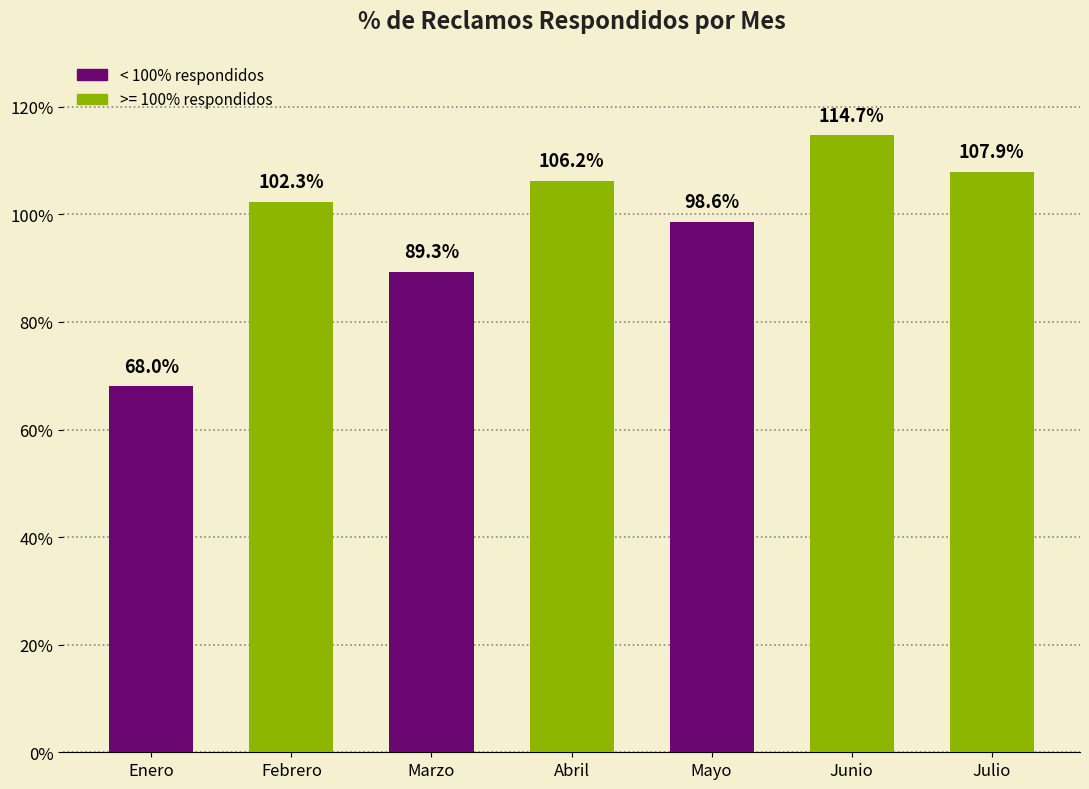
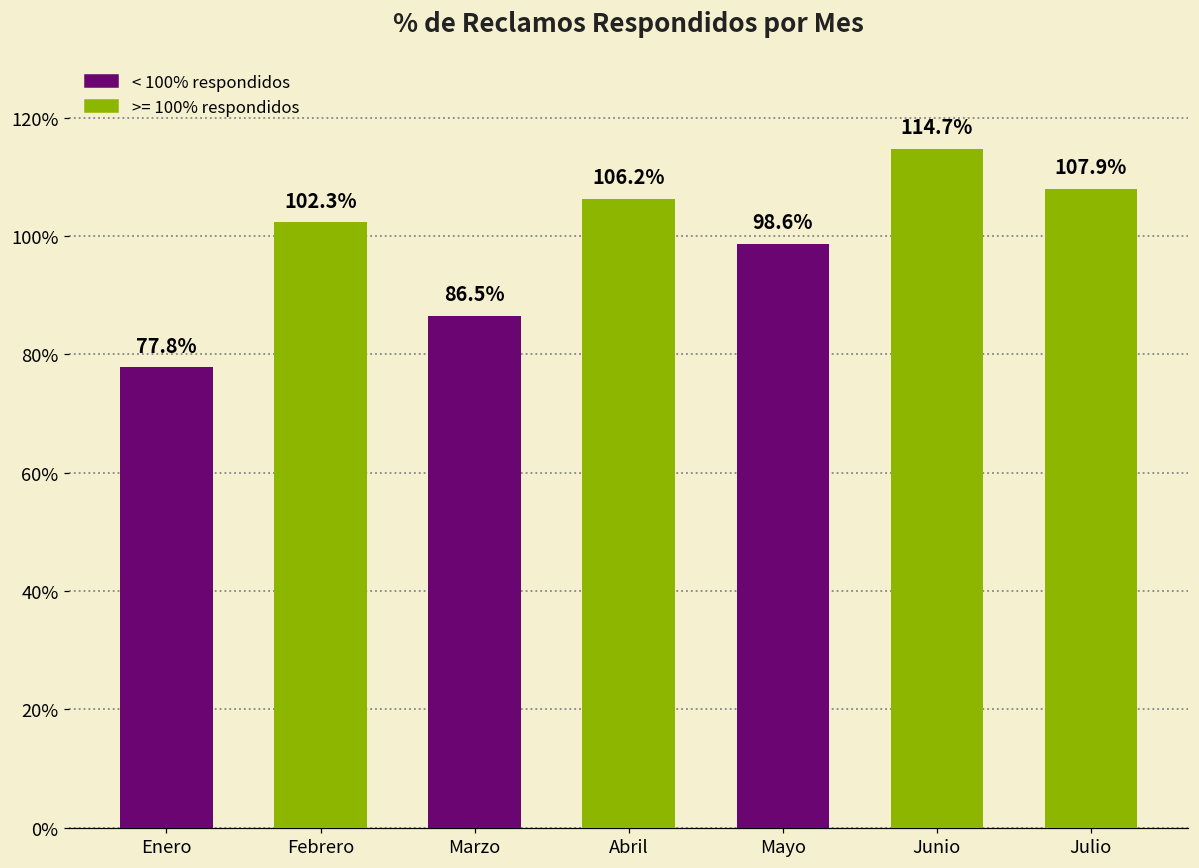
  {
-   "Enero": "68.0%",
+   "Enero": "77.8%",
    "Febrero": "102.3%",
-   "Marzo": "89.3%",
+   "Marzo": "86.5%",
    "Abril": "106.2%",
    "Mayo": "98.6%",
    "Junio": "114.7%",
    "Julio": "107.9%"
  }
